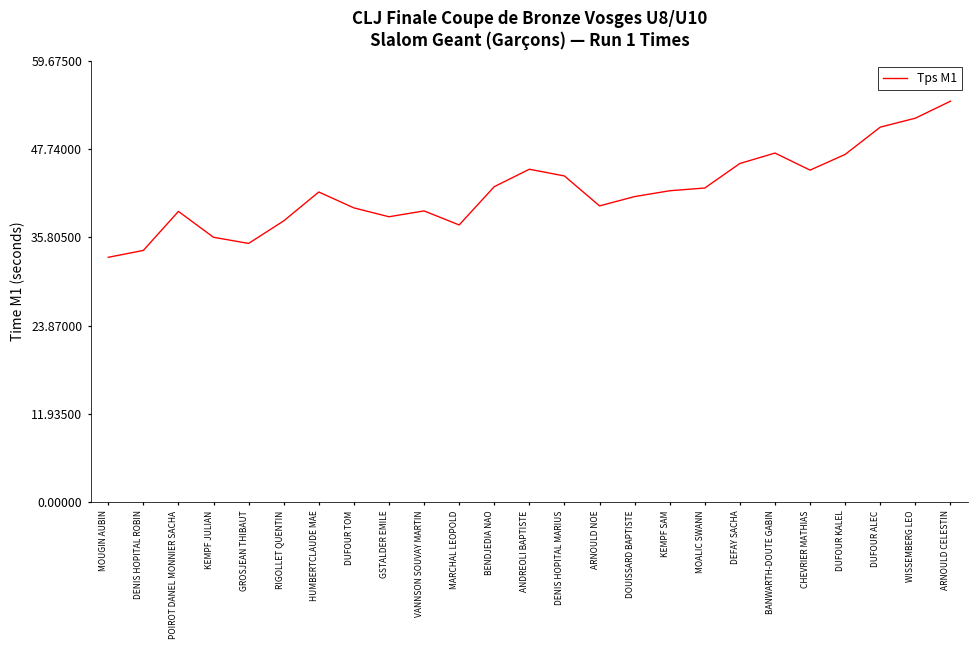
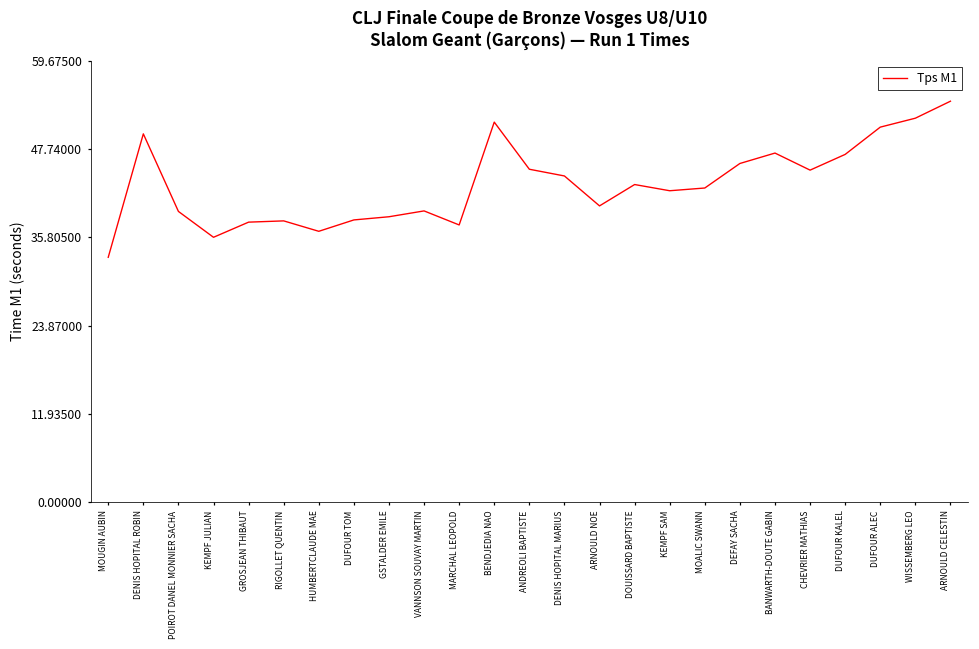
  {
    "MOUGIN AUBIN": 33,
-   "DENIS HOPITAL ROBIN": 34,
+   "DENIS HOPITAL ROBIN": 50,
    "POIROT DANEL MONNIER SACHA": 39,
    "KEMPF JULIAN": 36,
-   "GROSJEAN THIBAUT": 35,
+   "GROSJEAN THIBAUT": 38,
    "RIGOLLET QUENTIN": 38,
-   "HUMBERTCLAUDE MAE": 42,
-   "DUFOUR TOM": 40,
+   "HUMBERTCLAUDE MAE": 37,
+   "DUFOUR TOM": 38,
    "GSTALDER EMILE": 39,
    "VANNSON SOUVAY MARTIN": 39,
    "MARCHAL LEOPOLD": 38,
-   "BENDJEDIA NAO": 43,
+   "BENDJEDIA NAO": 51,
    "ANDREOLI BAPTISTE": 45,
    "DENIS HOPITAL MARIUS": 44,
    "ARNOULD NOE": 40,
-   "DOUISSARD BAPTISTE": 41,
+   "DOUISSARD BAPTISTE": 43,
    "KEMPF SAM": 42,
    "MOALIC SWANN": 43,
    "DEFAY SACHA": 46,
    "BANWARTH-DOUTE GABIN": 47,
    "CHEVRIER MATHIAS": 45,
    "DUFOUR KALEL": 47,
    "DUFOUR ALEC": 51,
    "WISSEMBERG LEO": 52,
    "ARNOULD CELESTIN": 54
  }
